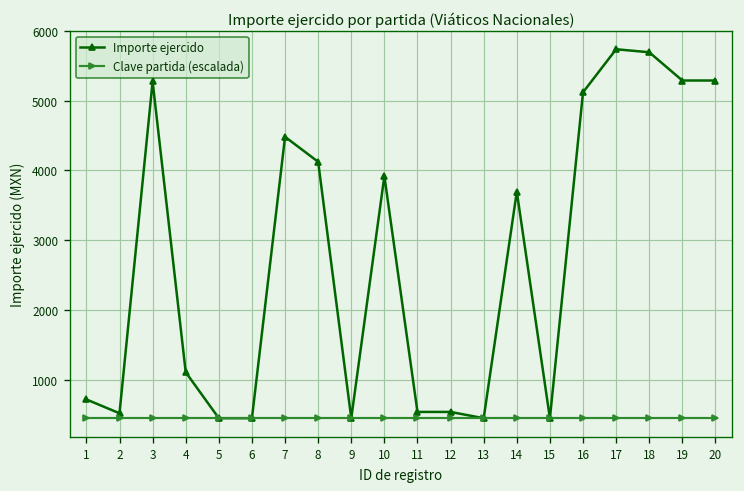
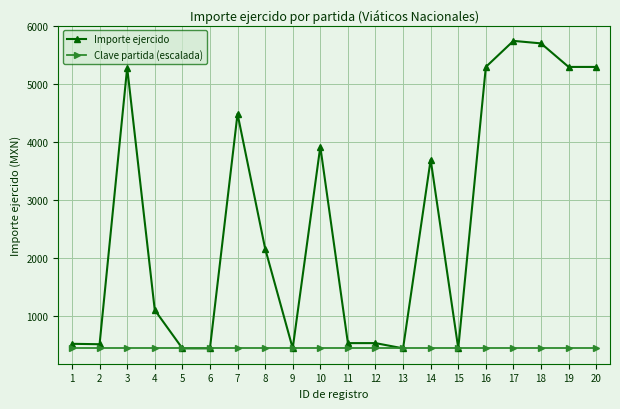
  {
    "Importe ejercido": {
-     "1": 700,
+     "1": 500,
      "2": 500,
      "3": 5300,
      "4": 1100,
      "7": 4500,
-     "8": 4100,
+     "8": 2200,
      "10": 3900,
      "11": 500,
      "12": 500,
      "14": 3700,
-     "16": 5100,
+     "16": 5300,
      "17": 5700,
      "18": 5700,
      "19": 5300,
      "20": 5300
    },
    "Clave partida (escalada)": {
      "1": 400,
      "2": 400,
      "3": 400,
      "4": 400,
      "7": 400,
      "8": 400,
      "10": 400,
      "11": 400,
      "12": 400,
      "14": 400,
      "16": 400,
      "17": 400,
      "18": 400,
      "19": 400,
      "20": 400
    }
  }
